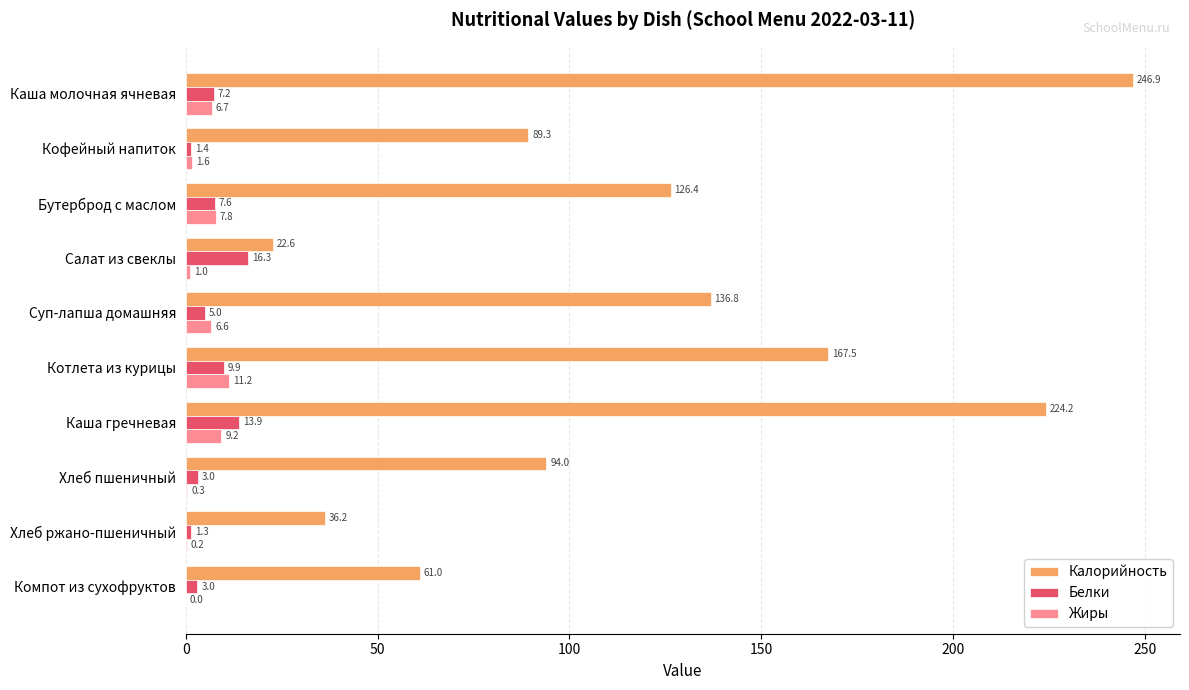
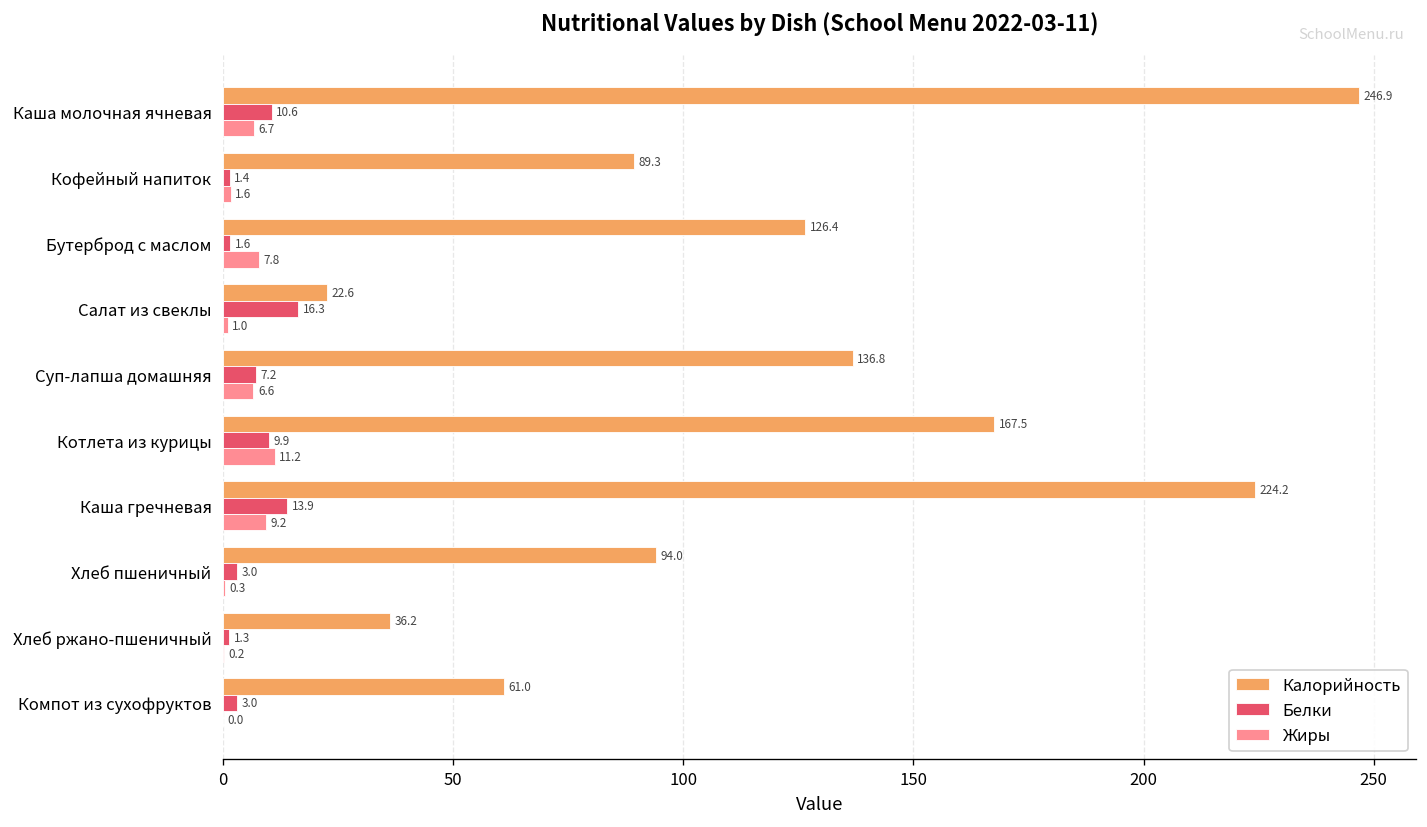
  {
    "Белки": {
-     "Каша молочная ячневая": 7.2,
+     "Каша молочная ячневая": 10.6,
      "Кофейный напиток": 1.4,
-     "Бутерброд с маслом": 7.6,
+     "Бутерброд с маслом": 1.6,
      "Салат из свеклы": 16.3,
-     "Суп-лапша домашняя": 5.0,
+     "Суп-лапша домашняя": 7.2,
      "Котлета из курицы": 9.9,
      "Каша гречневая": 13.9,
      "Хлеб пшеничный": 3.0,
      "Хлеб ржано-пшеничный": 1.3,
      "Компот из сухофруктов": 3.0
    }
  }
